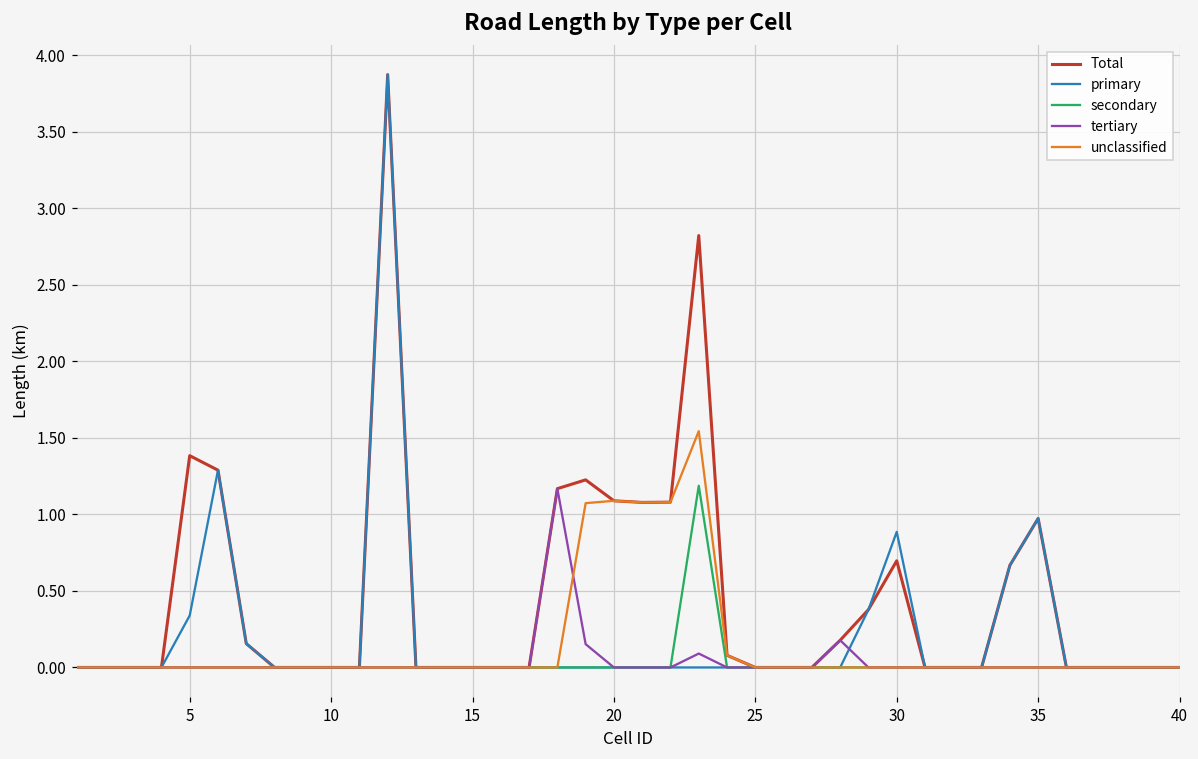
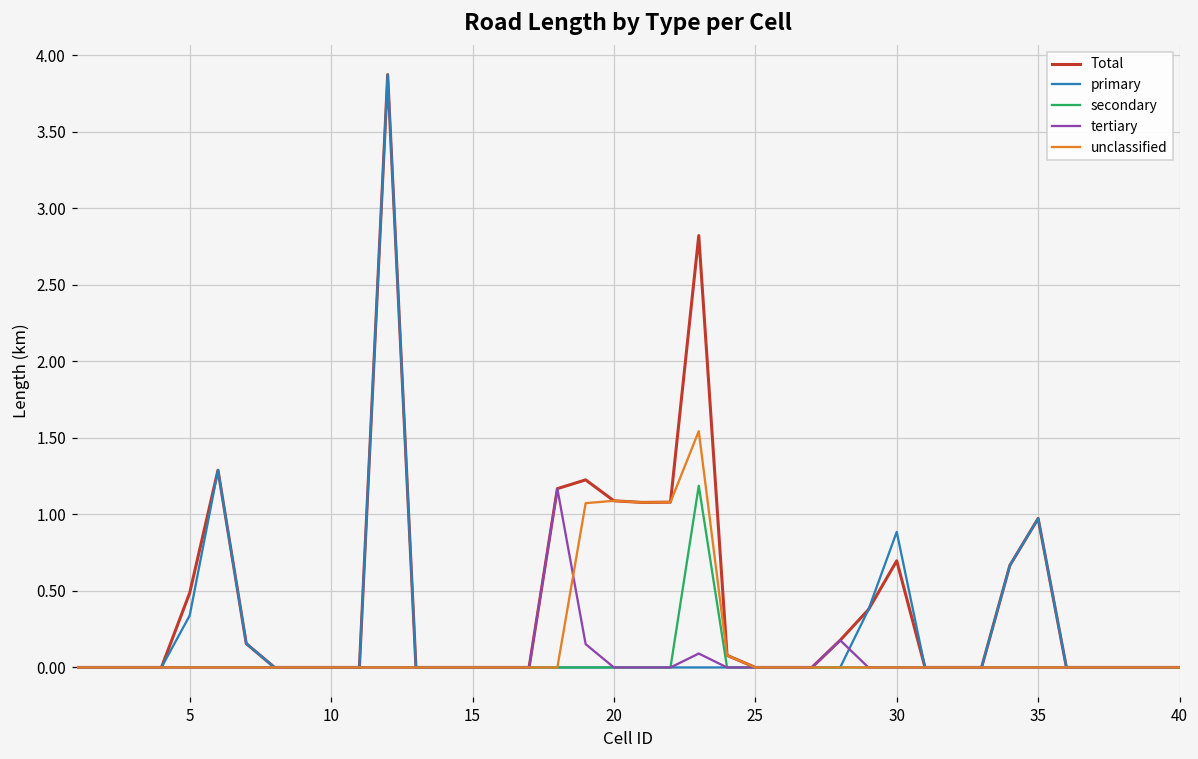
  {
    "Total": {
-     "5": 1.38,
+     "5": 0.49,
      "30": 0.70
    },
    "primary": {
      "5": 0.34,
      "30": 0.89
    }
  }
